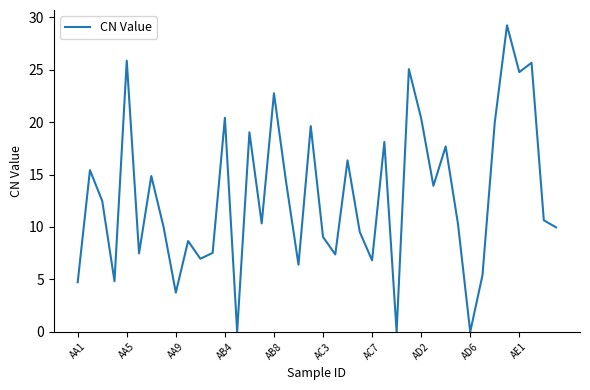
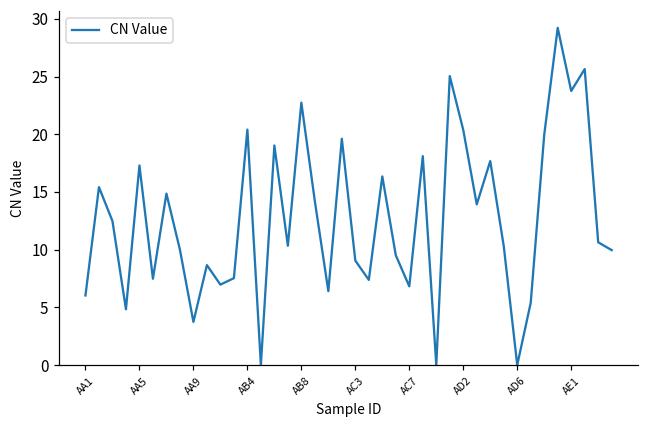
  {
-   "AA1": 4.7,
-   "AA5": 25.9,
+   "AA1": 6.0,
+   "AA5": 17.3,
    "AA9": 3.7,
    "AB4": 20.4,
    "AB8": 22.8,
    "AC3": 9.1,
    "AC7": 6.8,
    "AD2": 20.4,
    "AD6": 0.0,
-   "AE1": 24.8
+   "AE1": 23.8
  }
